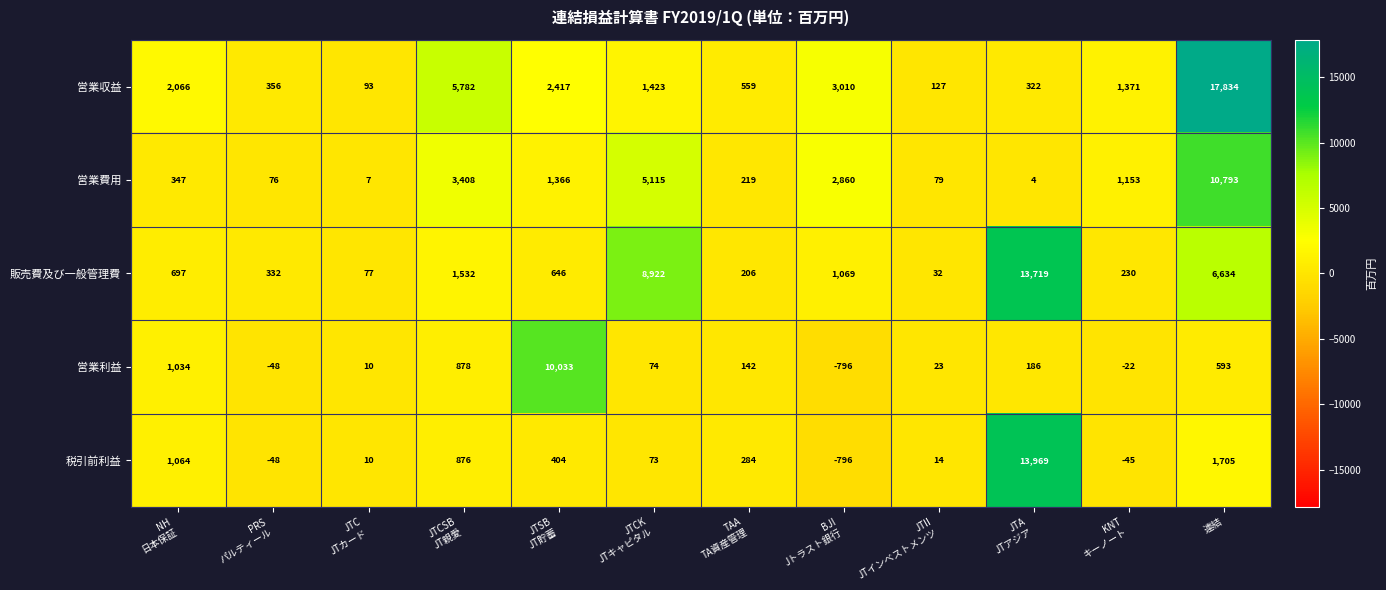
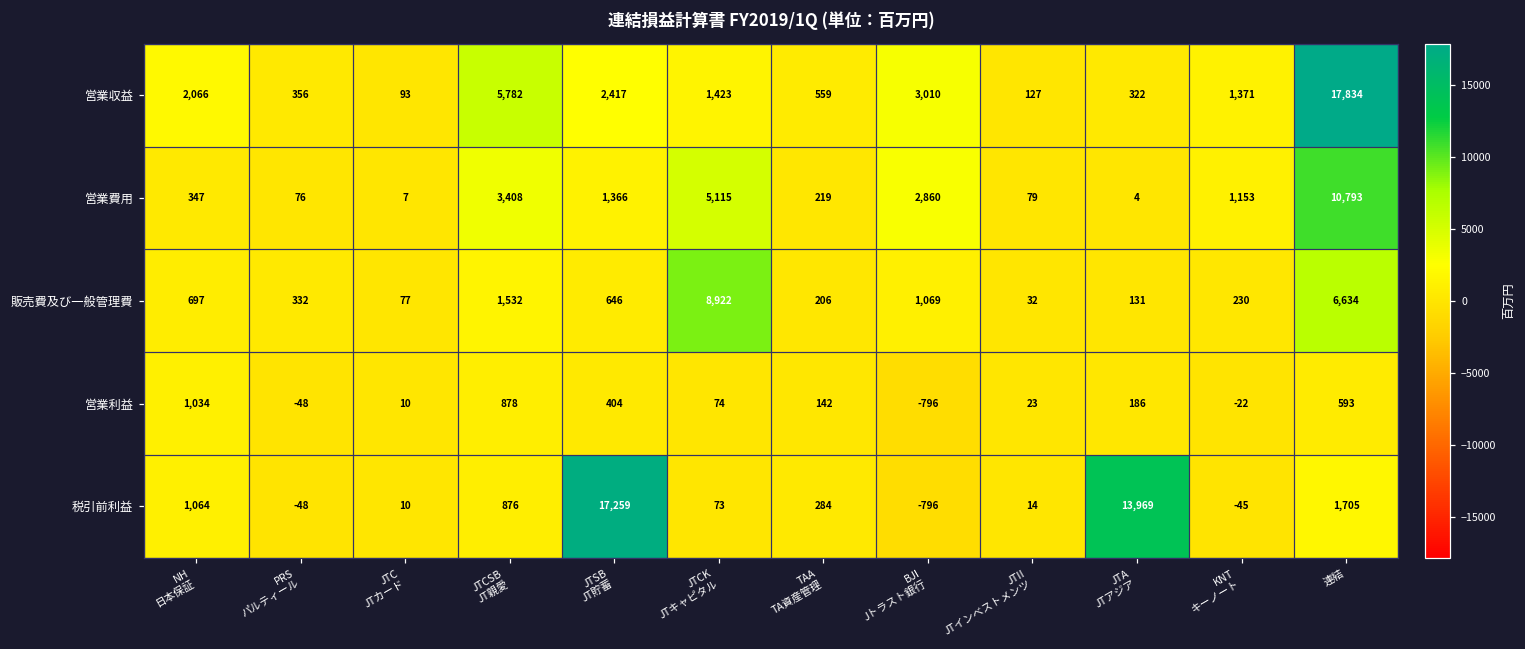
  {
    "営業収益": {
      "NH 日本保証": "2,066",
      "PRS パルティール": "356",
      "JTC JTカード": "93",
      "JTCSB JT親愛": "5,782",
      "JTSB JT貯蓄": "2,417",
      "JTCK JTキャピタル": "1,423",
      "TAA TA資産管理": "559",
      "BJI Jトラスト銀行": "3,010",
      "JTII JTインベストメンツ": "127",
      "JTA JTアジア": "322",
      "KNT キーノート": "1,371",
      "連結": "17,834"
    },
    "営業費用": {
      "NH 日本保証": "347",
      "PRS パルティール": "76",
      "JTC JTカード": "7",
      "JTCSB JT親愛": "3,408",
      "JTSB JT貯蓄": "1,366",
      "JTCK JTキャピタル": "5,115",
      "TAA TA資産管理": "219",
      "BJI Jトラスト銀行": "2,860",
      "JTII JTインベストメンツ": "79",
      "JTA JTアジア": "4",
      "KNT キーノート": "1,153",
      "連結": "10,793"
    },
    "販売費及び一般管理費": {
      "NH 日本保証": "697",
      "PRS パルティール": "332",
      "JTC JTカード": "77",
      "JTCSB JT親愛": "1,532",
      "JTSB JT貯蓄": "646",
      "JTCK JTキャピタル": "8,922",
      "TAA TA資産管理": "206",
      "BJI Jトラスト銀行": "1,069",
      "JTII JTインベストメンツ": "32",
-     "JTA JTアジア": "13,719",
+     "JTA JTアジア": "131",
      "KNT キーノート": "230",
      "連結": "6,634"
    },
    "営業利益": {
      "NH 日本保証": "1,034",
      "PRS パルティール": "-48",
      "JTC JTカード": "10",
      "JTCSB JT親愛": "878",
-     "JTSB JT貯蓄": "10,033",
+     "JTSB JT貯蓄": "404",
      "JTCK JTキャピタル": "74",
      "TAA TA資産管理": "142",
      "BJI Jトラスト銀行": "-796",
      "JTII JTインベストメンツ": "23",
      "JTA JTアジア": "186",
      "KNT キーノート": "-22",
      "連結": "593"
    },
    "税引前利益": {
      "NH 日本保証": "1,064",
      "PRS パルティール": "-48",
      "JTC JTカード": "10",
      "JTCSB JT親愛": "876",
-     "JTSB JT貯蓄": "404",
+     "JTSB JT貯蓄": "17,259",
      "JTCK JTキャピタル": "73",
      "TAA TA資産管理": "284",
      "BJI Jトラスト銀行": "-796",
      "JTII JTインベストメンツ": "14",
      "JTA JTアジア": "13,969",
      "KNT キーノート": "-45",
      "連結": "1,705"
    }
  }
